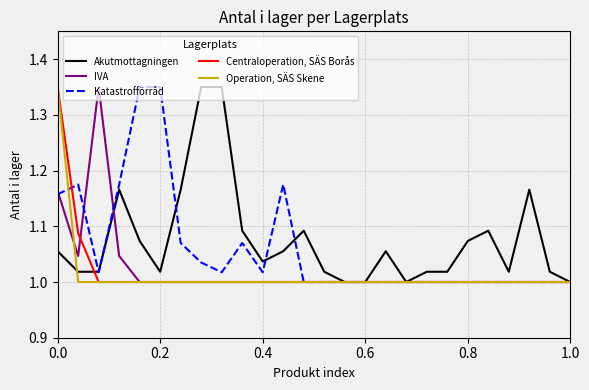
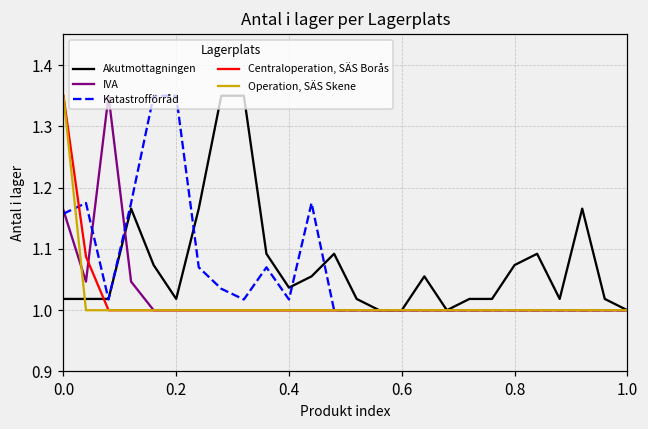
  {
    "Akutmottagningen": {
-     "0.0": 1.06,
+     "0.0": 1.02,
      "0.2": 1.02,
      "0.4": 1.04,
      "0.8": 1.07
    },
    "IVA": {
      "0.0": 1.16
    },
    "Katastrofförråd": {
      "0.0": 1.16,
      "0.4": 1.02
    }
  }
